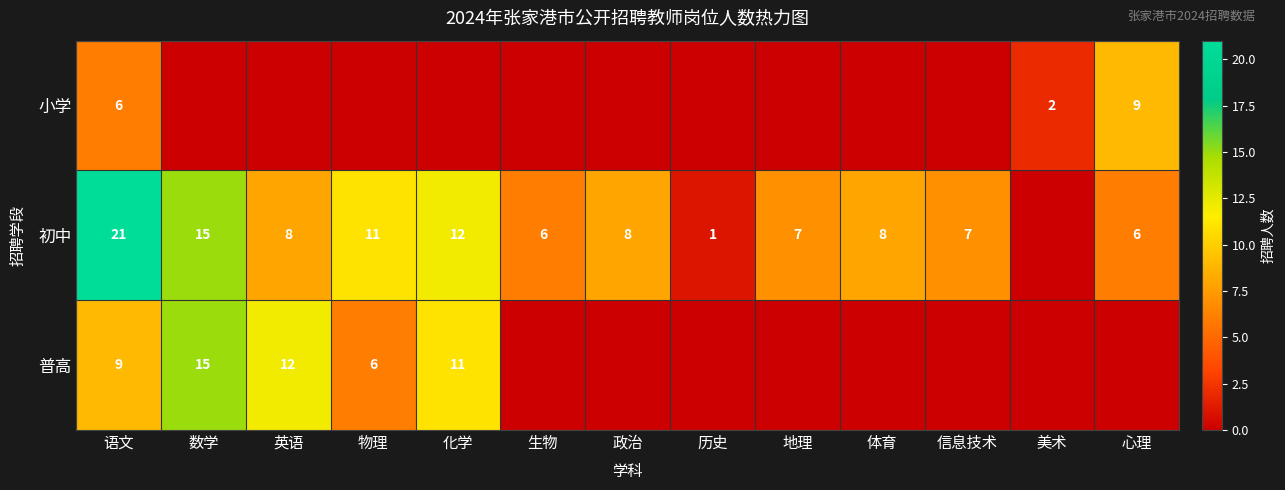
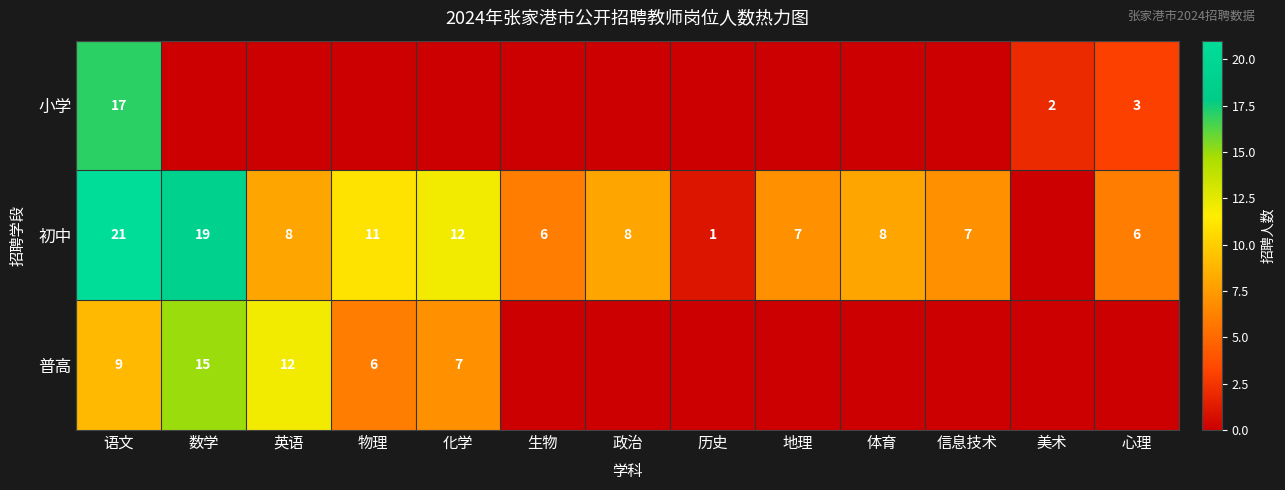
  {
    "小学": {
-     "语文": 6,
+     "语文": 17,
      "美术": 2,
-     "心理": 9
+     "心理": 3
    },
    "初中": {
      "语文": 21,
-     "数学": 15,
+     "数学": 19,
      "英语": 8,
      "物理": 11,
      "化学": 12,
      "生物": 6,
      "政治": 8,
      "历史": 1,
      "地理": 7,
      "体育": 8,
      "信息技术": 7,
      "心理": 6
    },
    "普高": {
      "语文": 9,
      "数学": 15,
      "英语": 12,
      "物理": 6,
-     "化学": 11
+     "化学": 7
    }
  }
